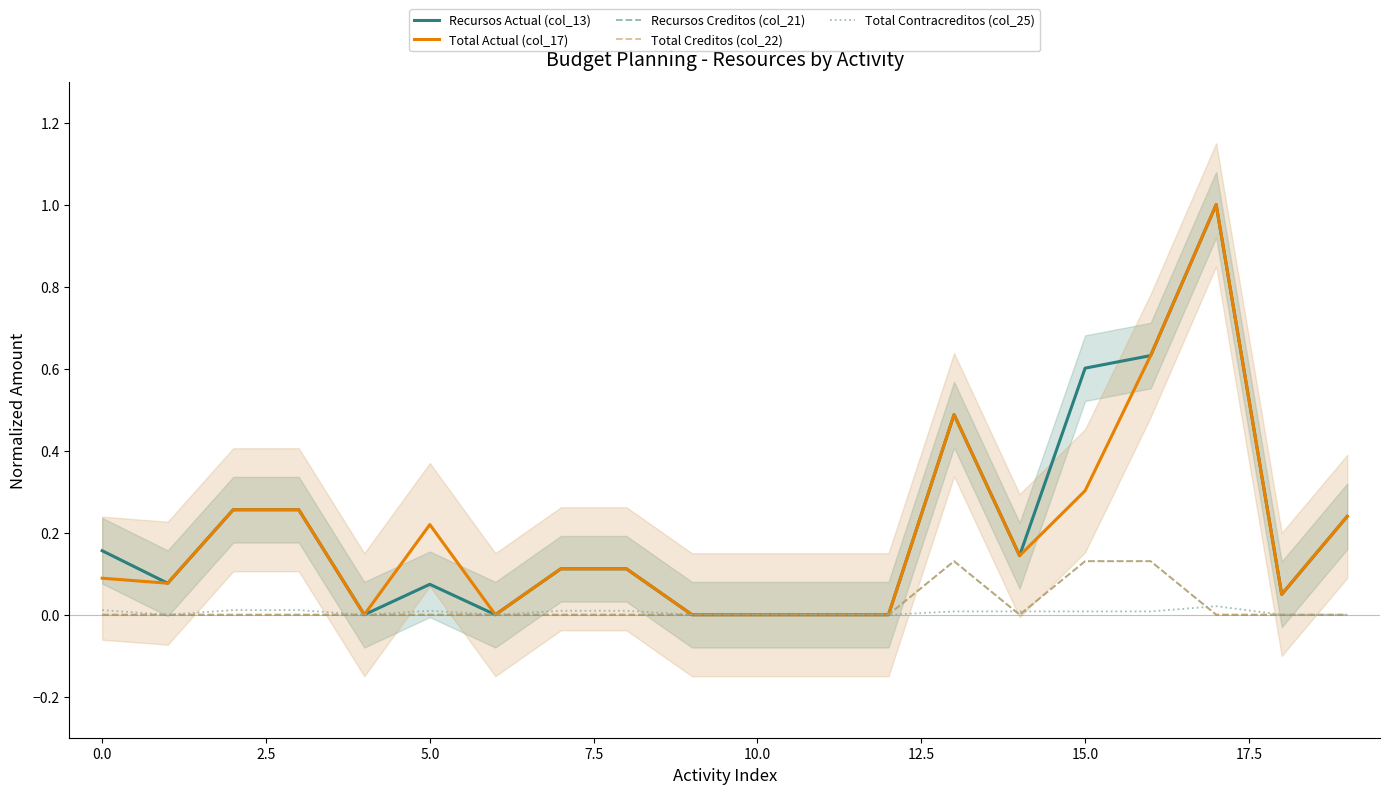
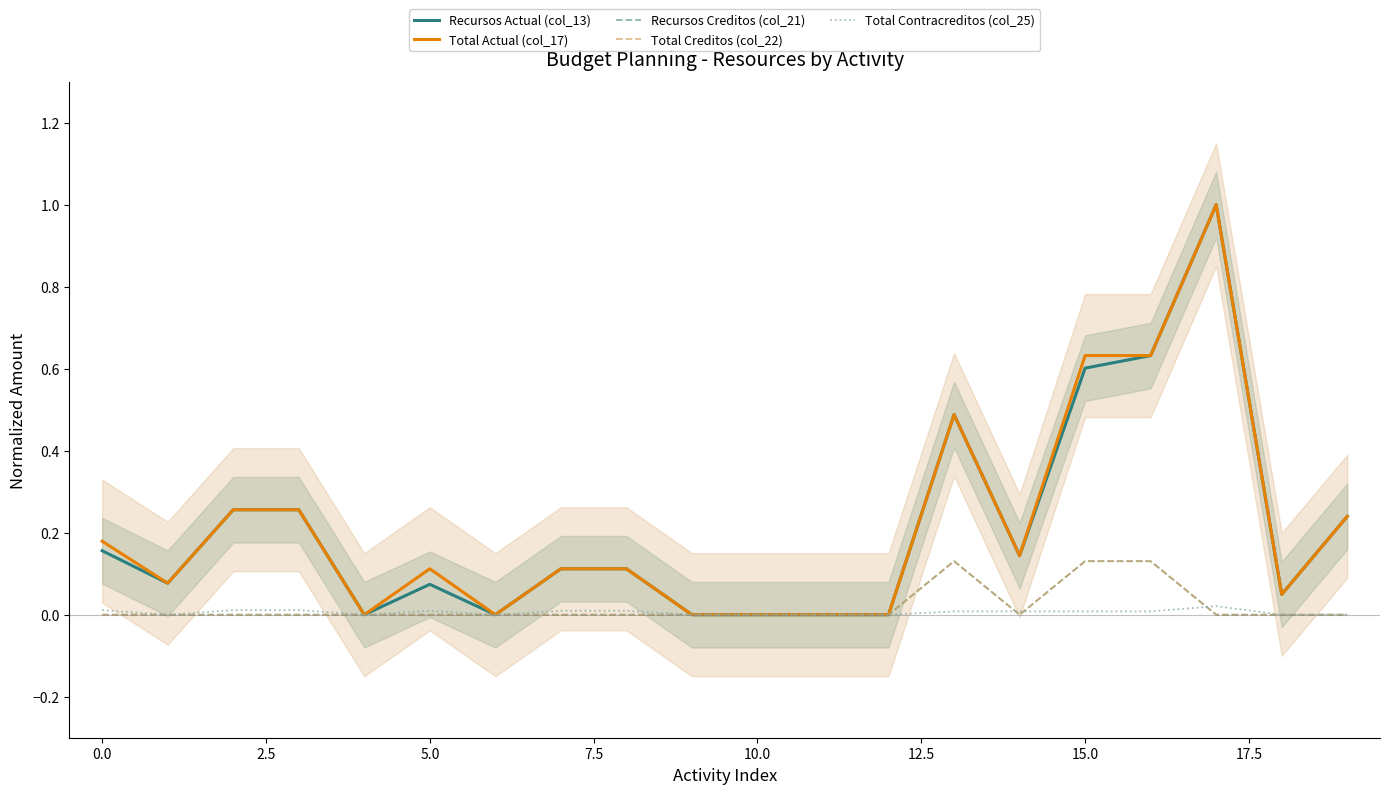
  {
    "Total Actual (col_17)": {
-     "0.0": 0.09,
-     "5.0": 0.22,
-     "15.0": 0.30
+     "0.0": 0.18,
+     "5.0": 0.11,
+     "15.0": 0.63
    },
    "Total Contracreditos (col_25)": {
      "0.0": 0.01,
      "5.0": 0.01,
      "15.0": 0.01
    }
  }
